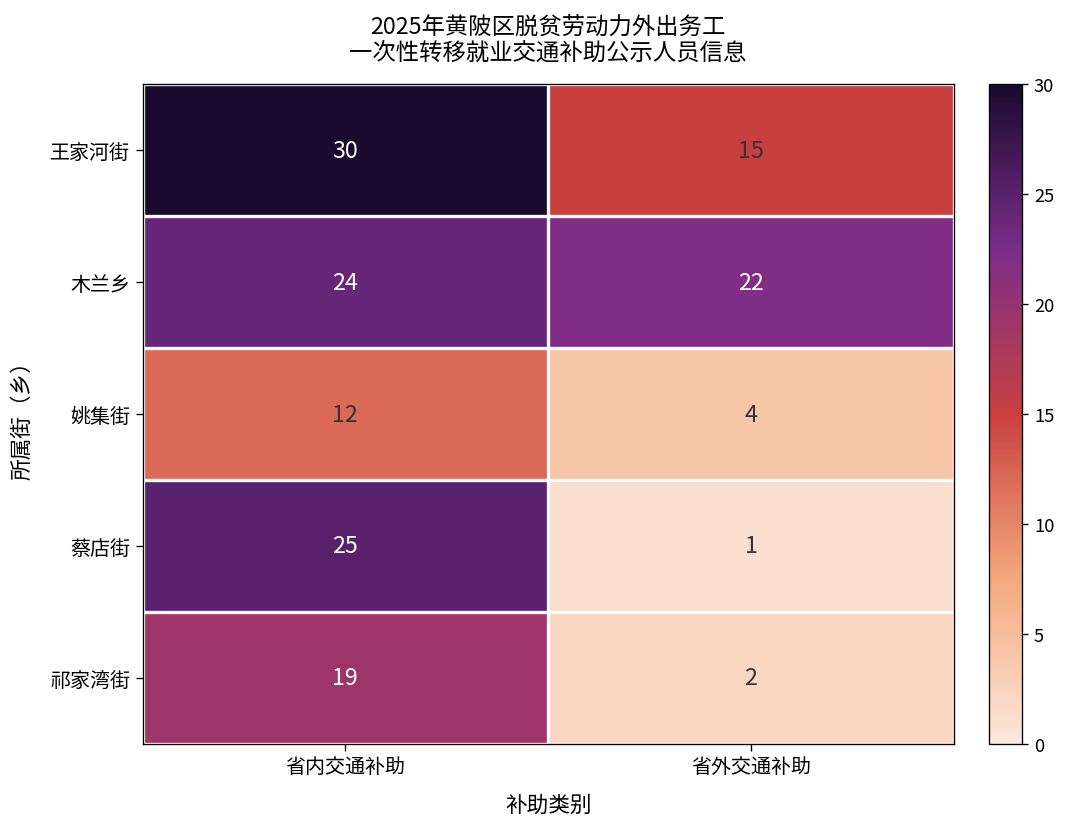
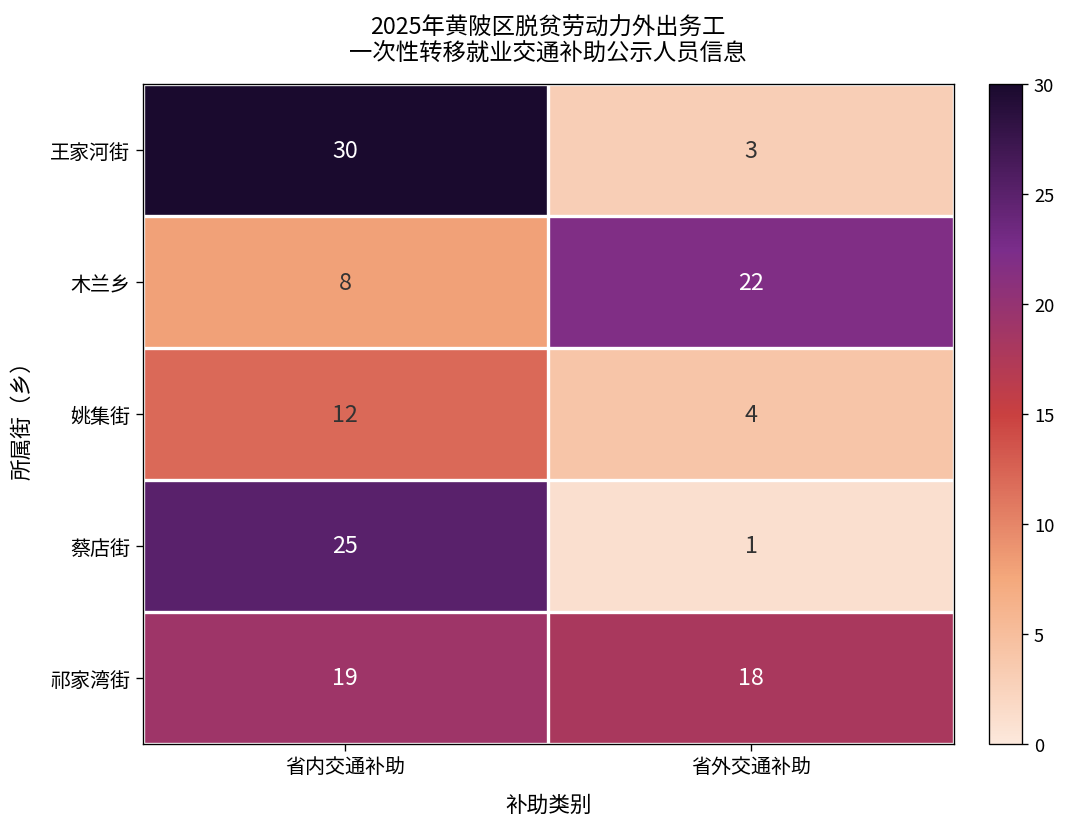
  {
    "王家河街": {
      "省内交通补助": 30,
-     "省外交通补助": 15
+     "省外交通补助": 3
    },
    "木兰乡": {
-     "省内交通补助": 24,
+     "省内交通补助": 8,
      "省外交通补助": 22
    },
    "姚集街": {
      "省内交通补助": 12,
      "省外交通补助": 4
    },
    "蔡店街": {
      "省内交通补助": 25,
      "省外交通补助": 1
    },
    "祁家湾街": {
      "省内交通补助": 19,
-     "省外交通补助": 2
+     "省外交通补助": 18
    }
  }
